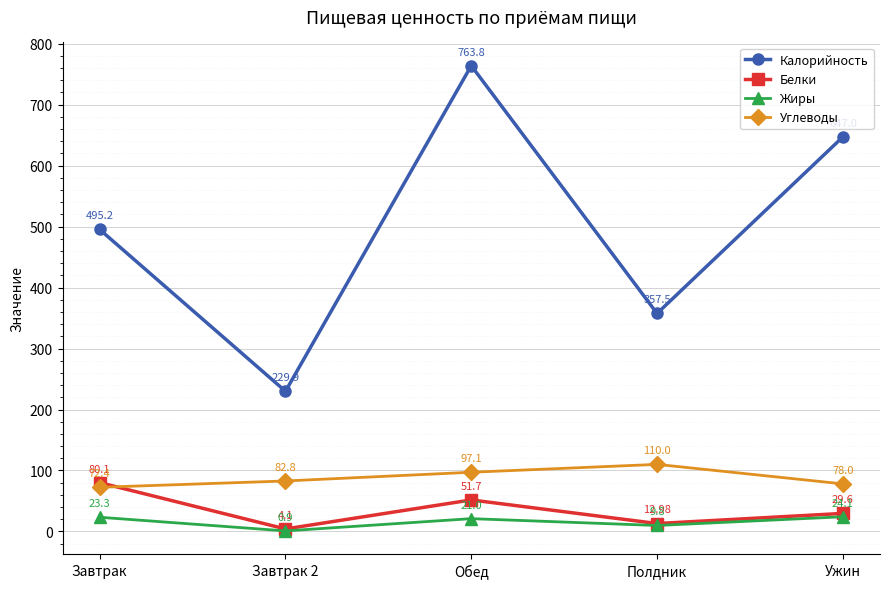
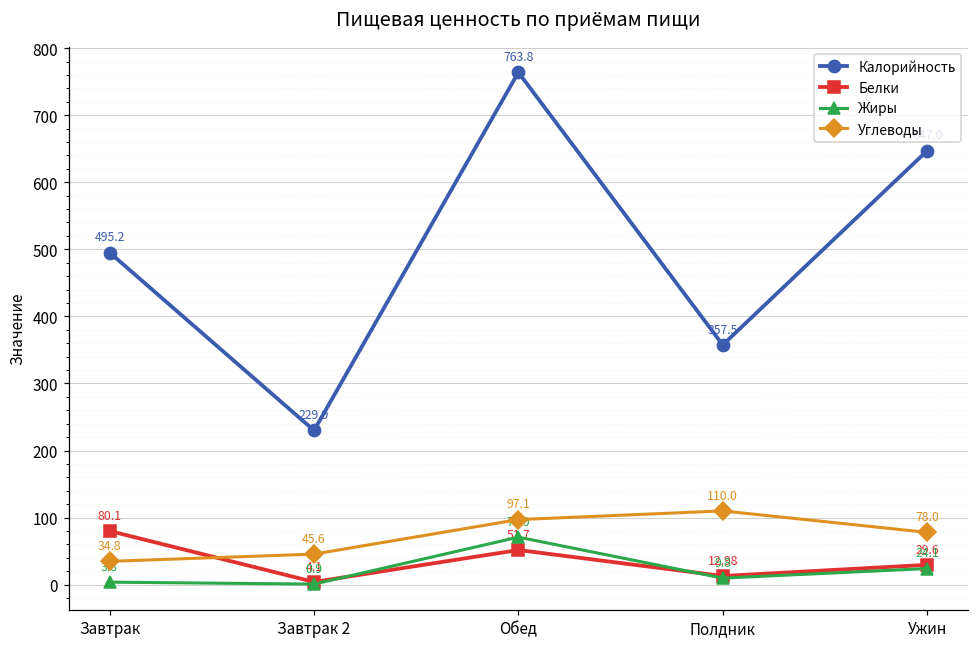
  {
    "Калорийность": {
      "Завтрак": 495.2,
      "Завтрак 2": 229.9,
      "Обед": 763.8,
      "Полдник": 357.5
    },
    "Белки": {
      "Завтрак": 80.1
    },
    "Жиры": {
-     "Завтрак": 23.3,
-     "Обед": 21.0
+     "Завтрак": 3.8,
+     "Обед": 70.9
    },
    "Углеводы": {
-     "Завтрак": 72.4,
-     "Завтрак 2": 82.8,
+     "Завтрак": 34.8,
+     "Завтрак 2": 45.6,
      "Обед": 97.1,
      "Полдник": 110.0,
      "Ужин": 78.0
    }
  }
